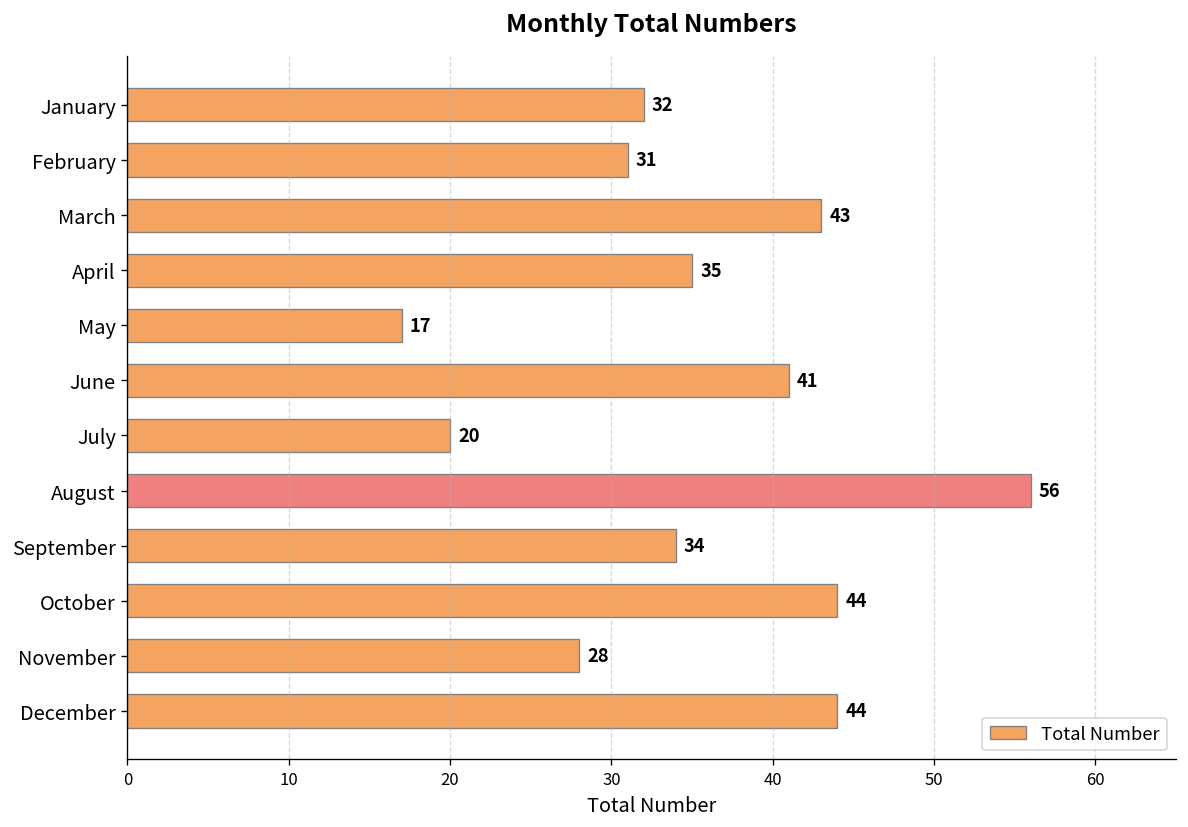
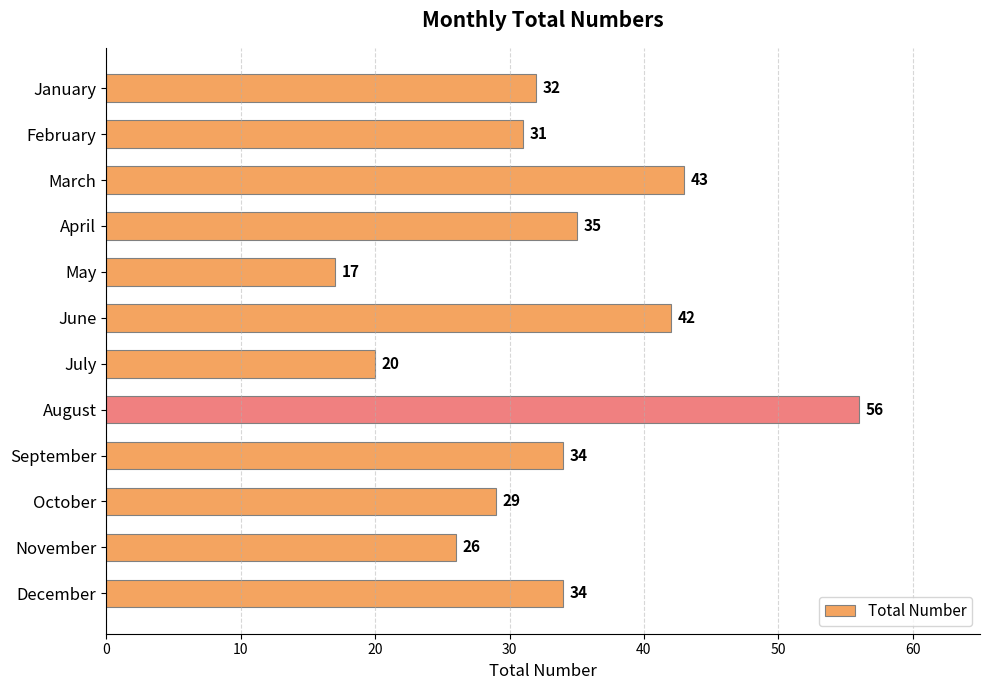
  {
    "January": 32,
    "February": 31,
    "March": 43,
    "April": 35,
    "May": 17,
-   "June": 41,
+   "June": 42,
    "July": 20,
    "August": 56,
    "September": 34,
-   "October": 44,
-   "November": 28,
-   "December": 44
+   "October": 29,
+   "November": 26,
+   "December": 34
  }
